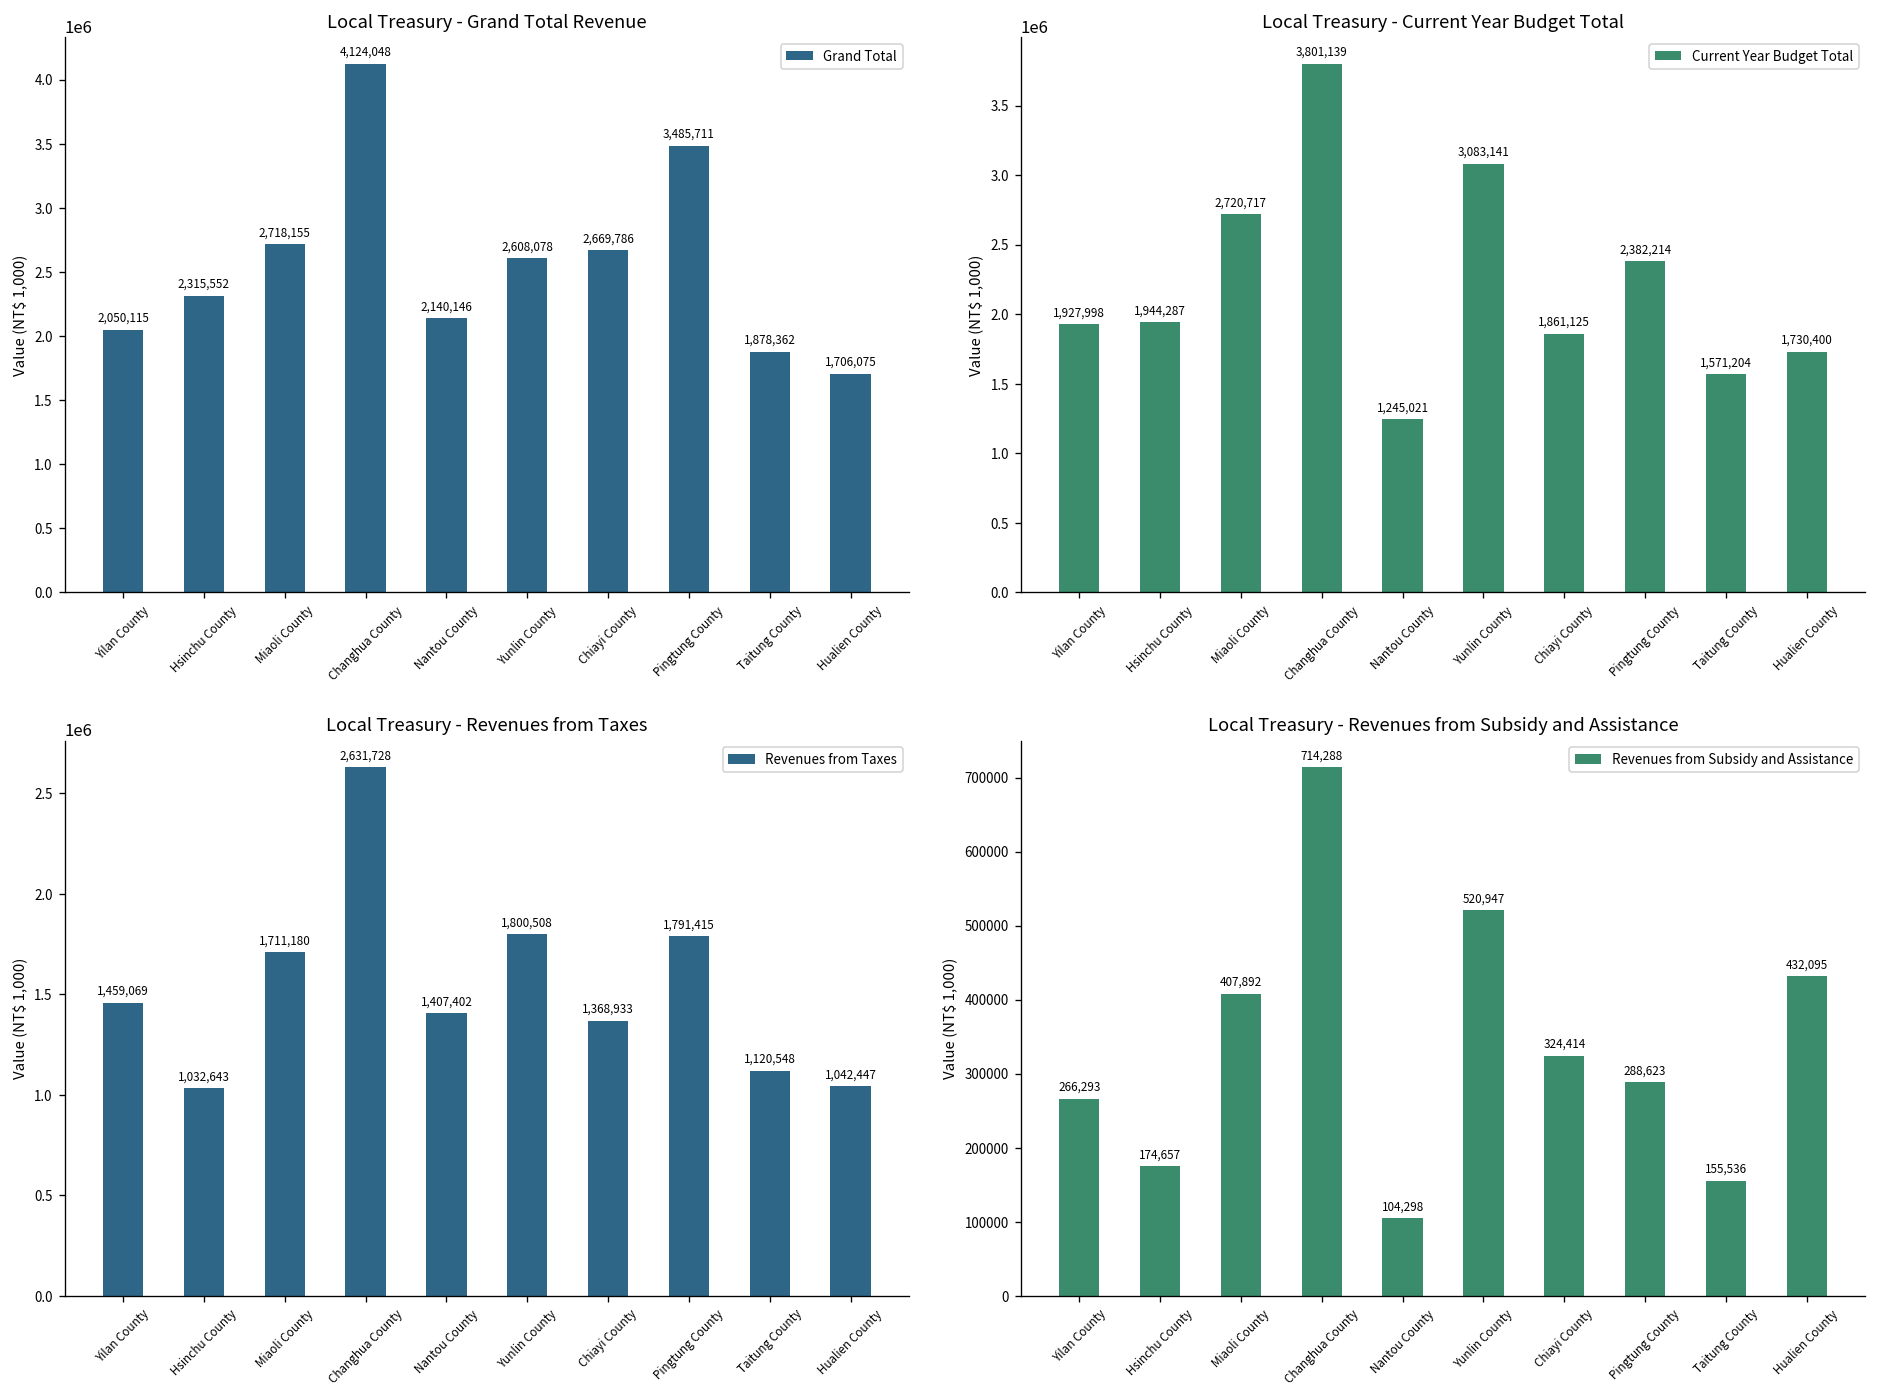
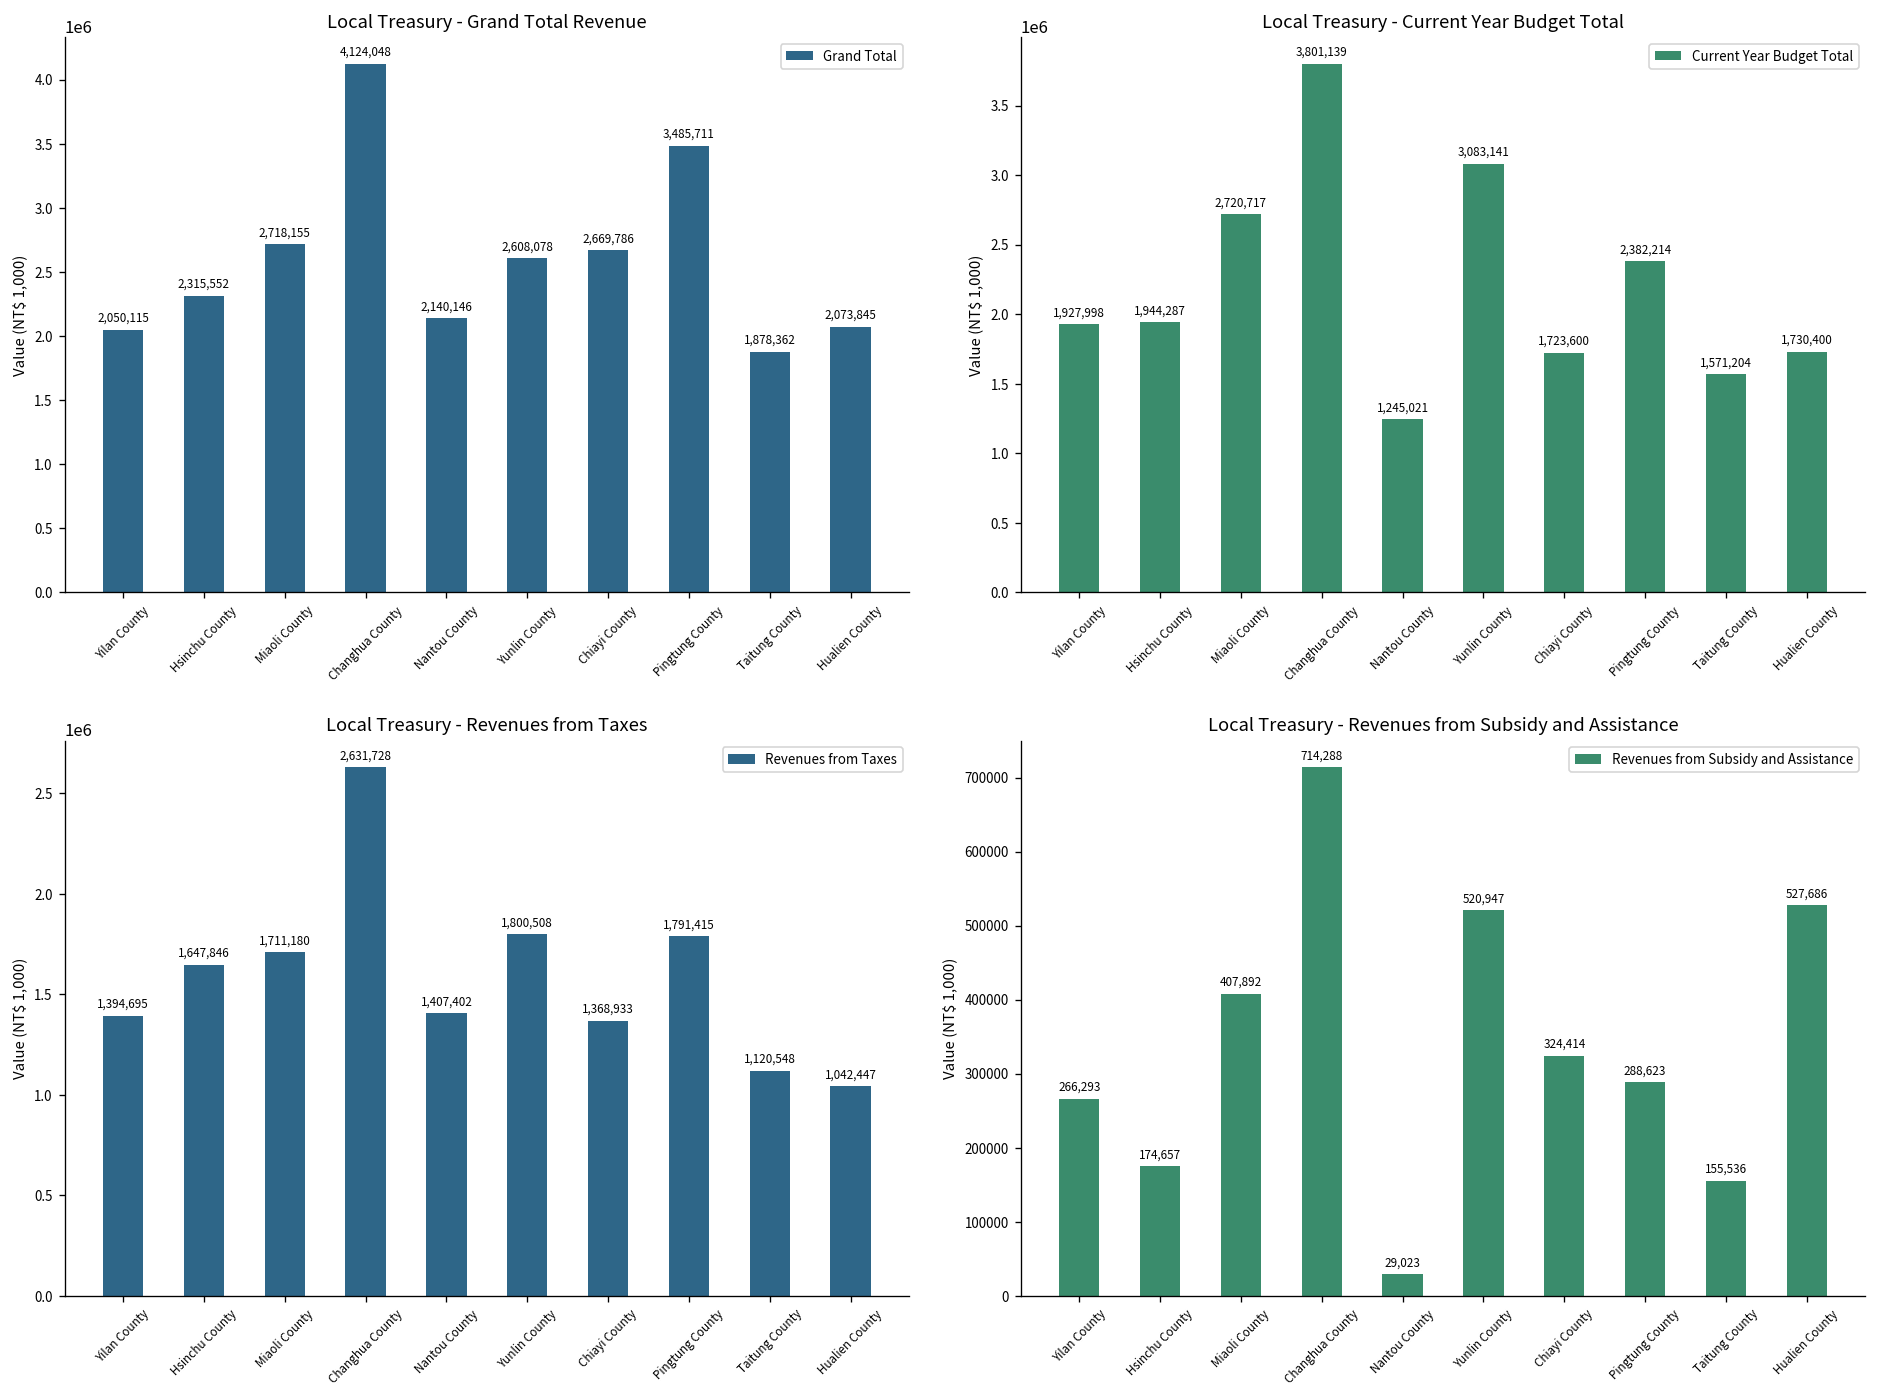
  {
    "Local Treasury - Grand Total Revenue": {
      "Yilan County": "2,050,115",
      "Hsinchu County": "2,315,552",
      "Miaoli County": "2,718,155",
      "Changhua County": "4,124,048",
      "Nantou County": "2,140,146",
      "Yunlin County": "2,608,078",
      "Chiayi County": "2,669,786",
      "Pingtung County": "3,485,711",
      "Taitung County": "1,878,362",
-     "Hualien County": "1,706,075"
+     "Hualien County": "2,073,845"
    },
    "Local Treasury - Current Year Budget Total": {
      "Yilan County": "1,927,998",
      "Hsinchu County": "1,944,287",
      "Miaoli County": "2,720,717",
      "Changhua County": "3,801,139",
      "Nantou County": "1,245,021",
      "Yunlin County": "3,083,141",
-     "Chiayi County": "1,861,125",
+     "Chiayi County": "1,723,600",
      "Pingtung County": "2,382,214",
      "Taitung County": "1,571,204",
      "Hualien County": "1,730,400"
    },
    "Local Treasury - Revenues from Taxes": {
-     "Yilan County": "1,459,069",
-     "Hsinchu County": "1,032,643",
+     "Yilan County": "1,394,695",
+     "Hsinchu County": "1,647,846",
      "Miaoli County": "1,711,180",
      "Changhua County": "2,631,728",
      "Nantou County": "1,407,402",
      "Yunlin County": "1,800,508",
      "Chiayi County": "1,368,933",
      "Pingtung County": "1,791,415",
      "Taitung County": "1,120,548",
      "Hualien County": "1,042,447"
    },
    "Local Treasury - Revenues from Subsidy and Assistance": {
      "Yilan County": "266,293",
      "Hsinchu County": "174,657",
      "Miaoli County": "407,892",
      "Changhua County": "714,288",
-     "Nantou County": "104,298",
+     "Nantou County": "29,023",
      "Yunlin County": "520,947",
      "Chiayi County": "324,414",
      "Pingtung County": "288,623",
      "Taitung County": "155,536",
-     "Hualien County": "432,095"
+     "Hualien County": "527,686"
    }
  }
